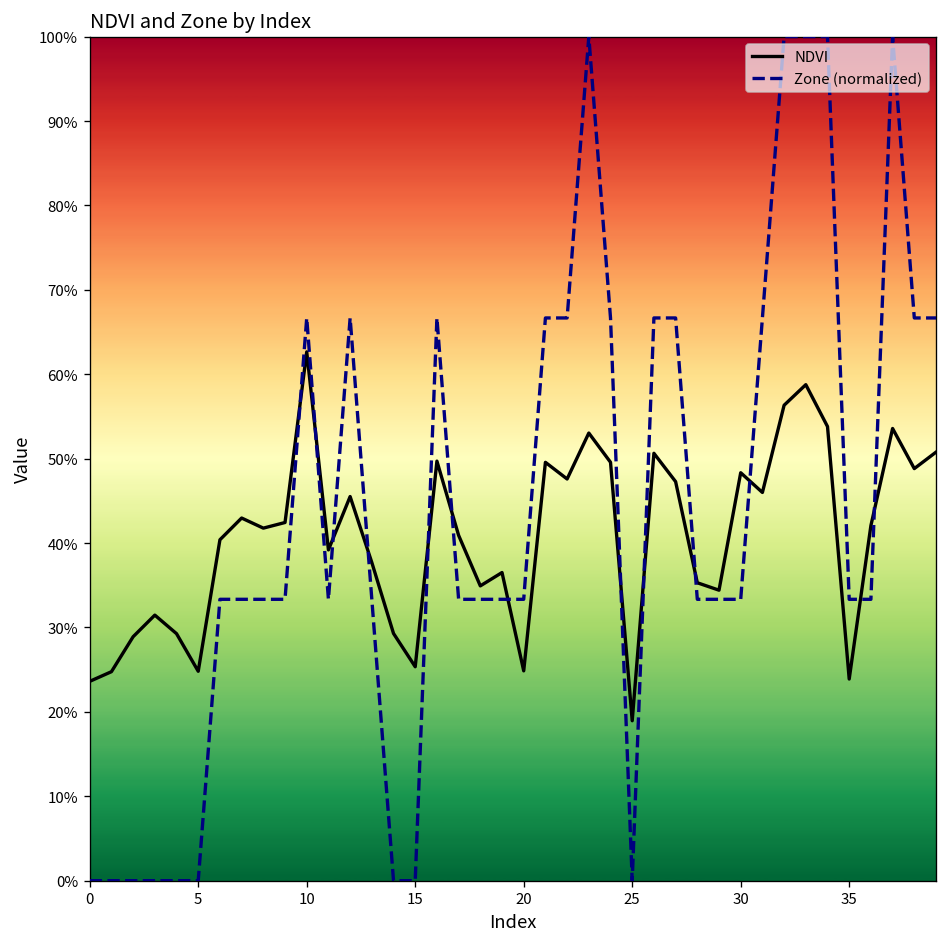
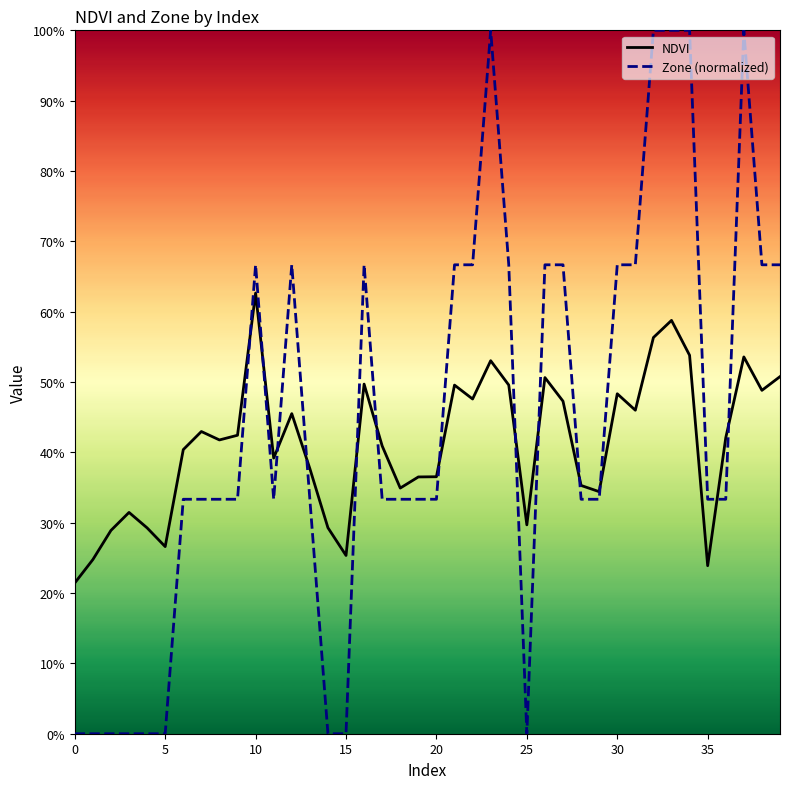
  {
    "NDVI": {
-     "0": "24%",
-     "5": "25%",
+     "0": "21%",
+     "5": "27%",
      "10": "63%",
      "15": "25%",
-     "20": "25%",
-     "25": "19%",
+     "20": "37%",
+     "25": "30%",
      "30": "48%",
      "35": "24%"
    },
    "Zone (normalized)": {
      "0": "0%",
      "5": "0%",
      "10": "67%",
      "15": "0%",
      "20": "33%",
      "25": "0%",
-     "30": "33%",
+     "30": "67%",
      "35": "33%"
    }
  }
